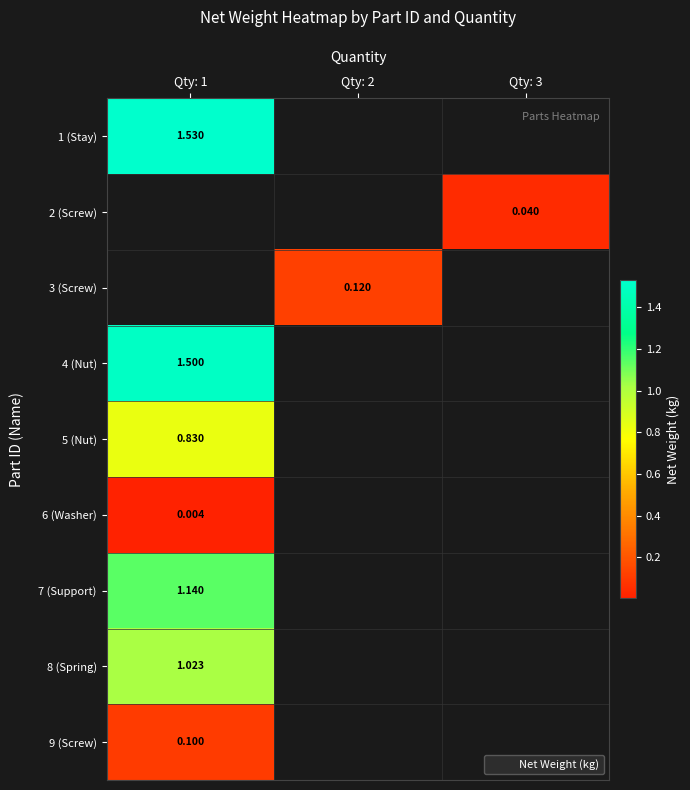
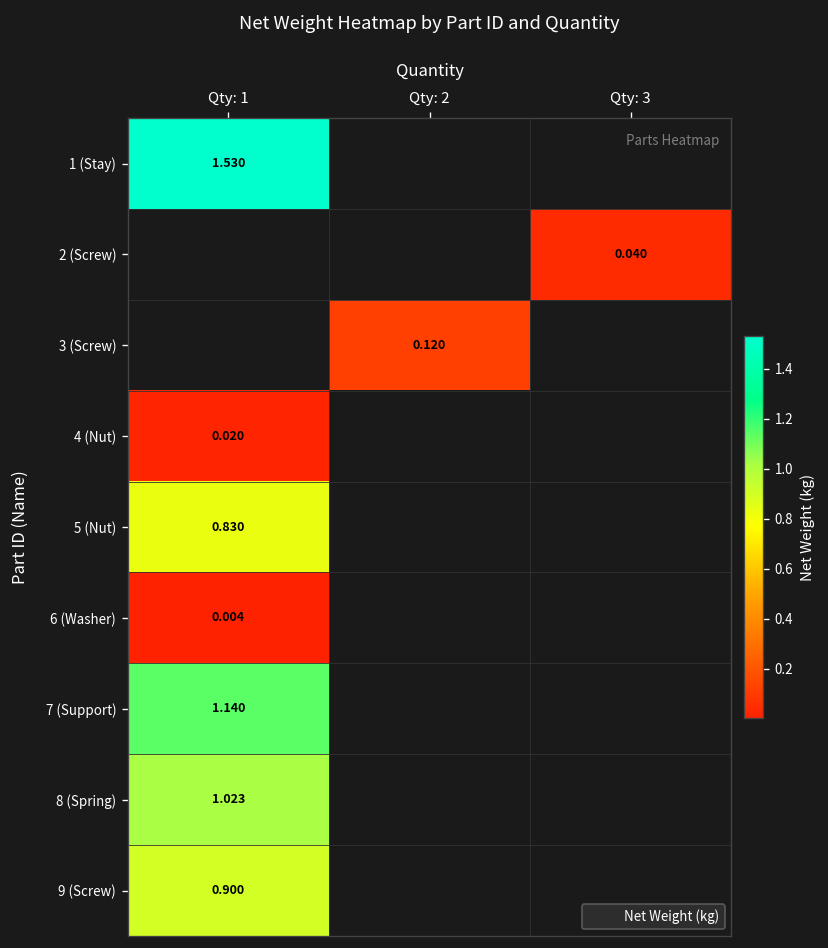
  {
    "1 (Stay)": {
      "Qty: 1": 1.530
    },
    "2 (Screw)": {
      "Qty: 3": 0.040
    },
    "3 (Screw)": {
      "Qty: 2": 0.120
    },
    "4 (Nut)": {
-     "Qty: 1": 1.500
+     "Qty: 1": 0.020
    },
    "5 (Nut)": {
      "Qty: 1": 0.830
    },
    "6 (Washer)": {
      "Qty: 1": 0.004
    },
    "7 (Support)": {
      "Qty: 1": 1.140
    },
    "8 (Spring)": {
      "Qty: 1": 1.023
    },
    "9 (Screw)": {
-     "Qty: 1": 0.100
+     "Qty: 1": 0.900
    }
  }
